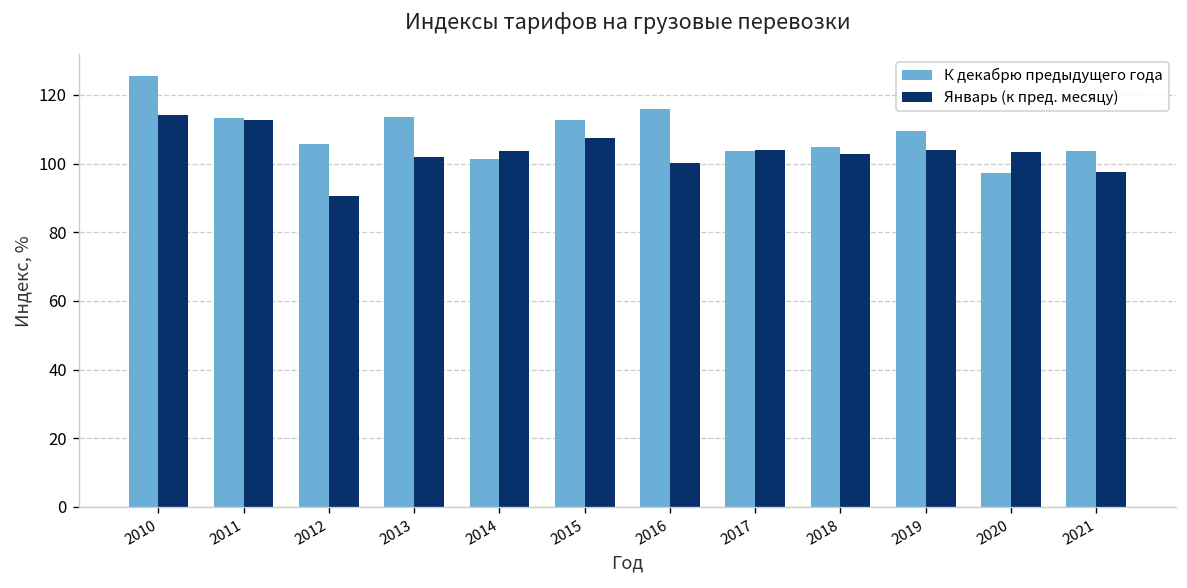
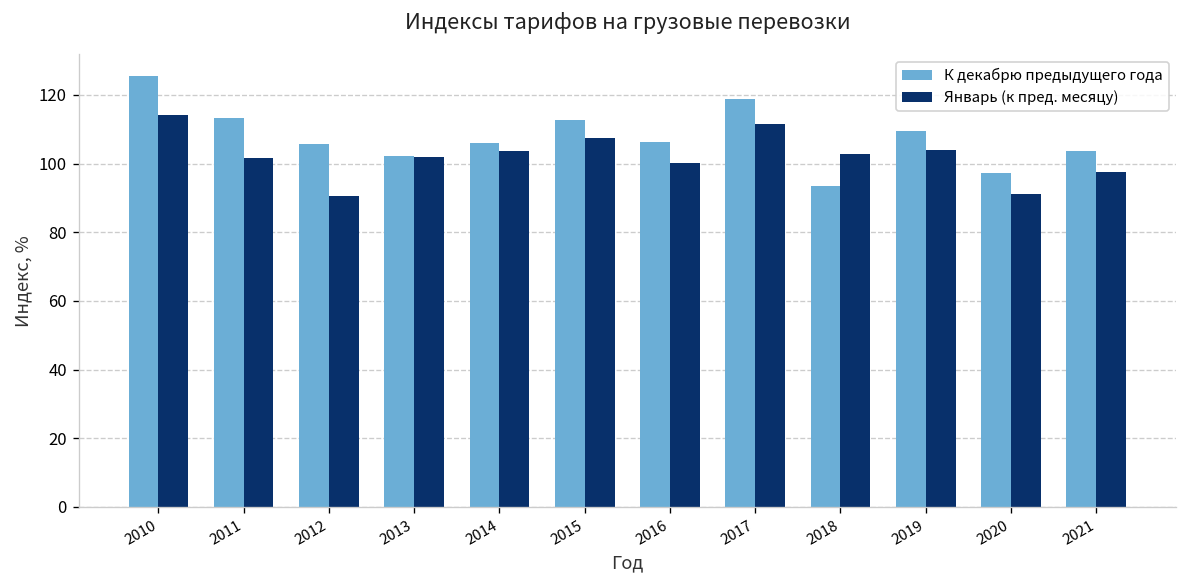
  {
    "К декабрю предыдущего года": {
      "2010": 126,
      "2011": 113,
      "2012": 106,
-     "2013": 114,
-     "2014": 101,
+     "2013": 102,
+     "2014": 106,
      "2015": 113,
-     "2016": 116,
-     "2017": 104,
-     "2018": 105,
+     "2016": 106,
+     "2017": 119,
+     "2018": 93,
      "2019": 110,
      "2020": 97,
      "2021": 104
    },
    "Январь (к пред. месяцу)": {
      "2010": 114,
-     "2011": 113,
+     "2011": 102,
      "2012": 90,
      "2013": 102,
      "2014": 104,
      "2015": 107,
      "2016": 100,
-     "2017": 104,
+     "2017": 111,
      "2018": 103,
      "2019": 104,
-     "2020": 103,
+     "2020": 91,
      "2021": 98
    }
  }
